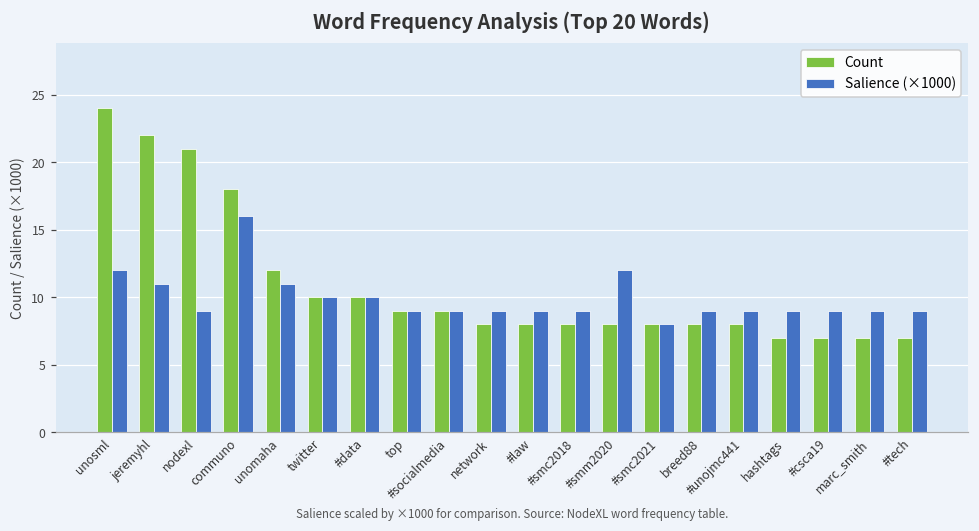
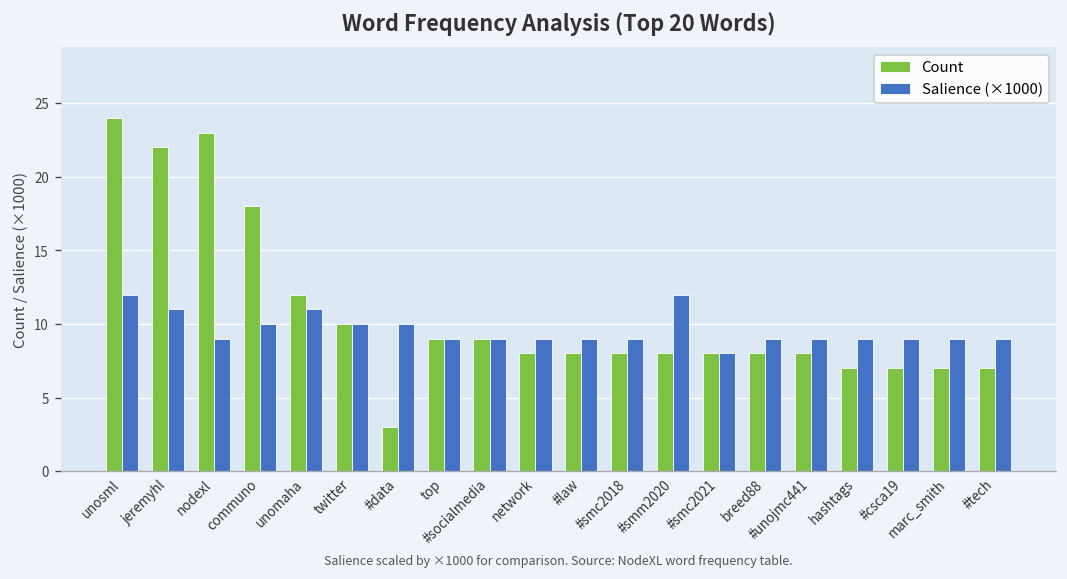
  {
    "Count": {
      "unosml": 24,
      "jeremyhl": 22,
-     "nodexl": 21,
+     "nodexl": 23,
      "communo": 18,
      "unomaha": 12,
      "twitter": 10,
-     "#data": 10,
+     "#data": 3,
      "top": 9,
      "#socialmedia": 9,
      "network": 8,
      "#law": 8,
      "#smc2018": 8,
      "#smm2020": 8,
      "#smc2021": 8,
      "breed88": 8,
      "#unojmc441": 8,
      "hashtags": 7,
      "#csca19": 7,
      "marc_smith": 7,
      "#tech": 7
    },
    "Salience (×1000)": {
      "unosml": 12,
      "jeremyhl": 11,
      "nodexl": 9,
-     "communo": 16,
+     "communo": 10,
      "unomaha": 11,
      "twitter": 10,
      "#data": 10,
      "top": 9,
      "#socialmedia": 9,
      "network": 9,
      "#law": 9,
      "#smc2018": 9,
      "#smm2020": 12,
      "#smc2021": 8,
      "breed88": 9,
      "#unojmc441": 9,
      "hashtags": 9,
      "#csca19": 9,
      "marc_smith": 9,
      "#tech": 9
    }
  }
